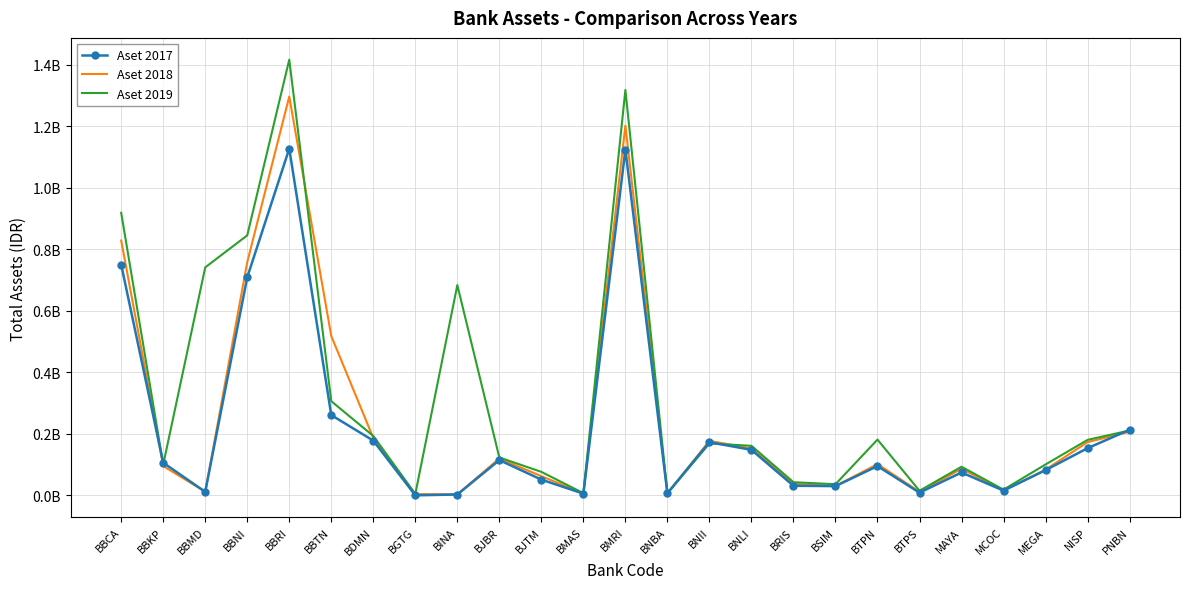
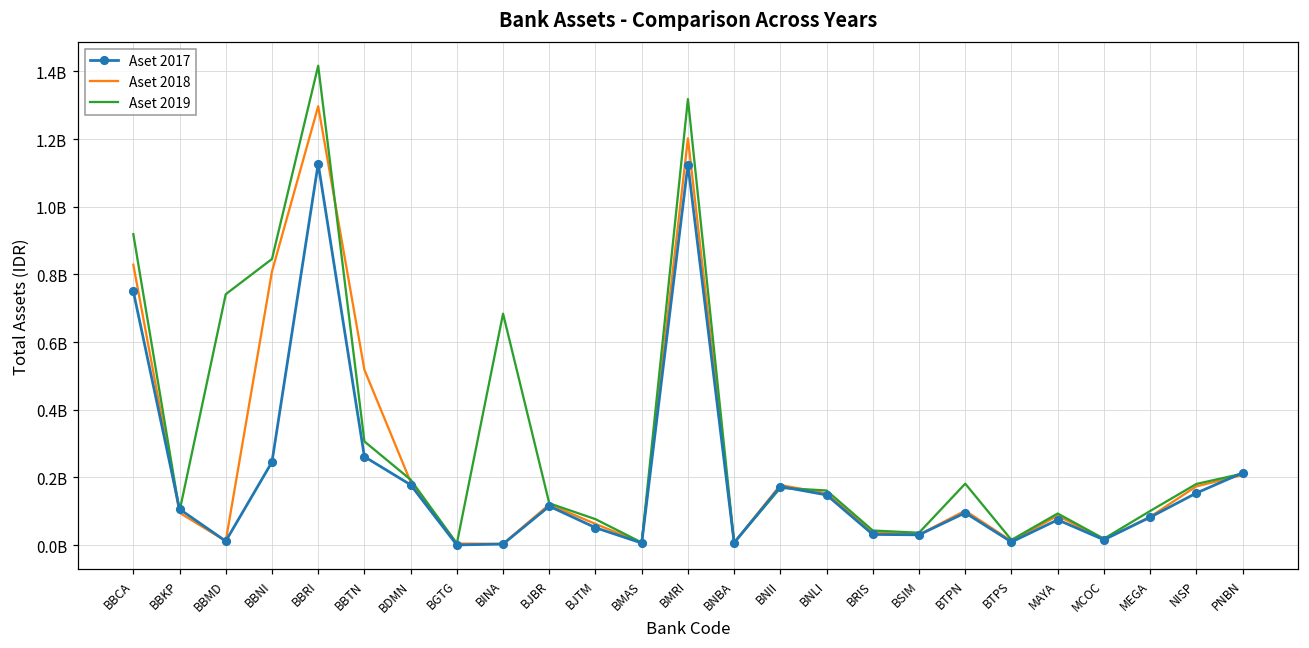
  {
    "Aset 2017": {
      "BBCA": 750000000,
-     "BBNI": 710000000,
+     "BBNI": 250000000,
      "BBRI": 1130000000,
      "BBTN": 260000000,
      "BDMN": 180000000,
      "BJTM": 50000000,
      "BMRI": 1120000000,
      "MAYA": 70000000,
      "NISP": 150000000
    },
    "Aset 2018": {
      "BBCA": 830000000,
-     "BBNI": 760000000,
+     "BBNI": 810000000,
      "BBRI": 1300000000,
      "BBTN": 520000000,
      "BJTM": 60000000,
      "BMRI": 1200000000
    },
    "Aset 2019": {
      "BBCA": 920000000,
      "BBMD": 740000000,
      "BBNI": 850000000,
      "BBRI": 1420000000,
      "BBTN": 310000000,
      "BINA": 680000000,
      "BJTM": 80000000,
      "BMRI": 1320000000,
      "BNLI": 160000000,
      "BTPN": 180000000,
      "MEGA": 100000000
    }
  }
